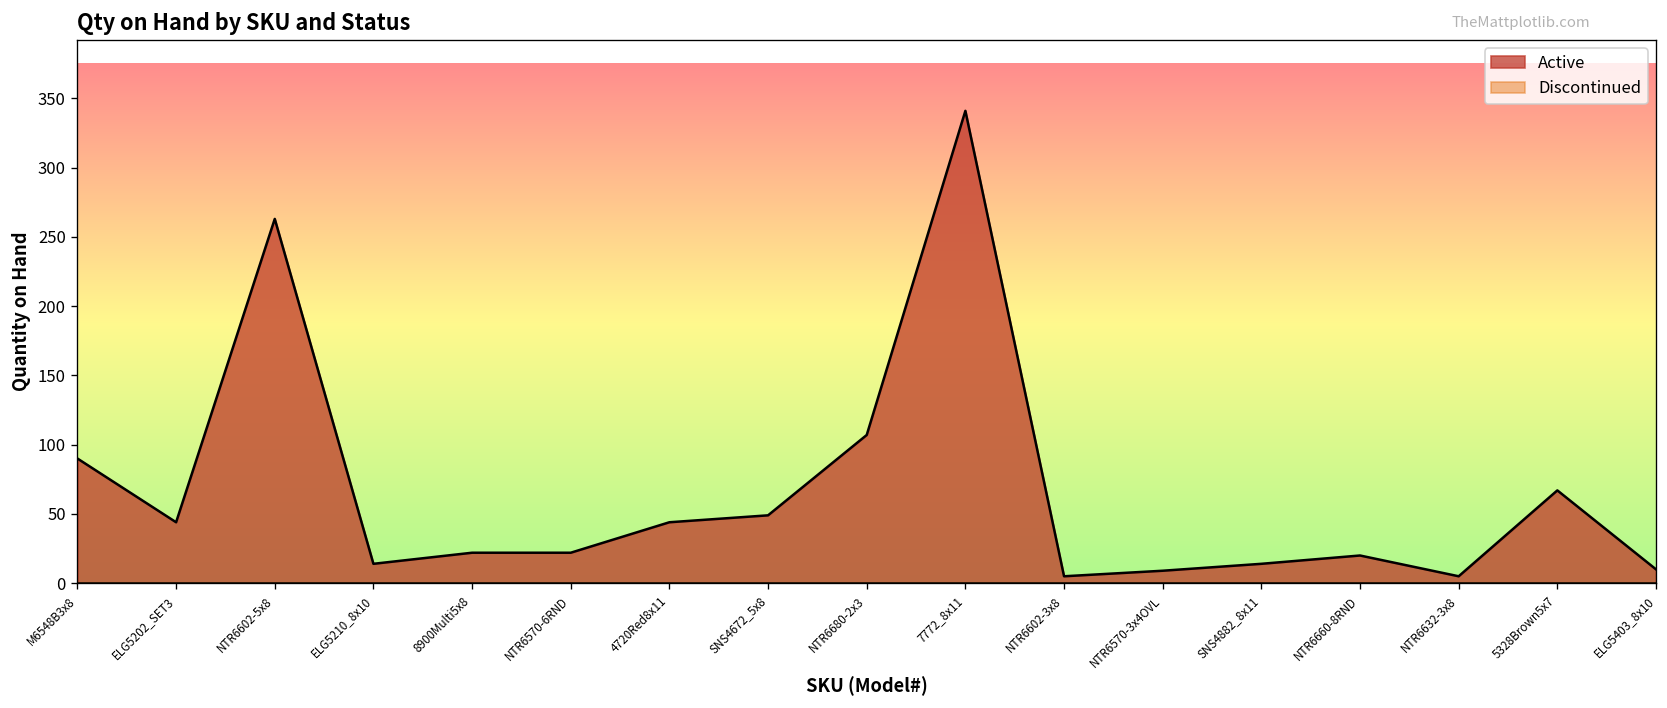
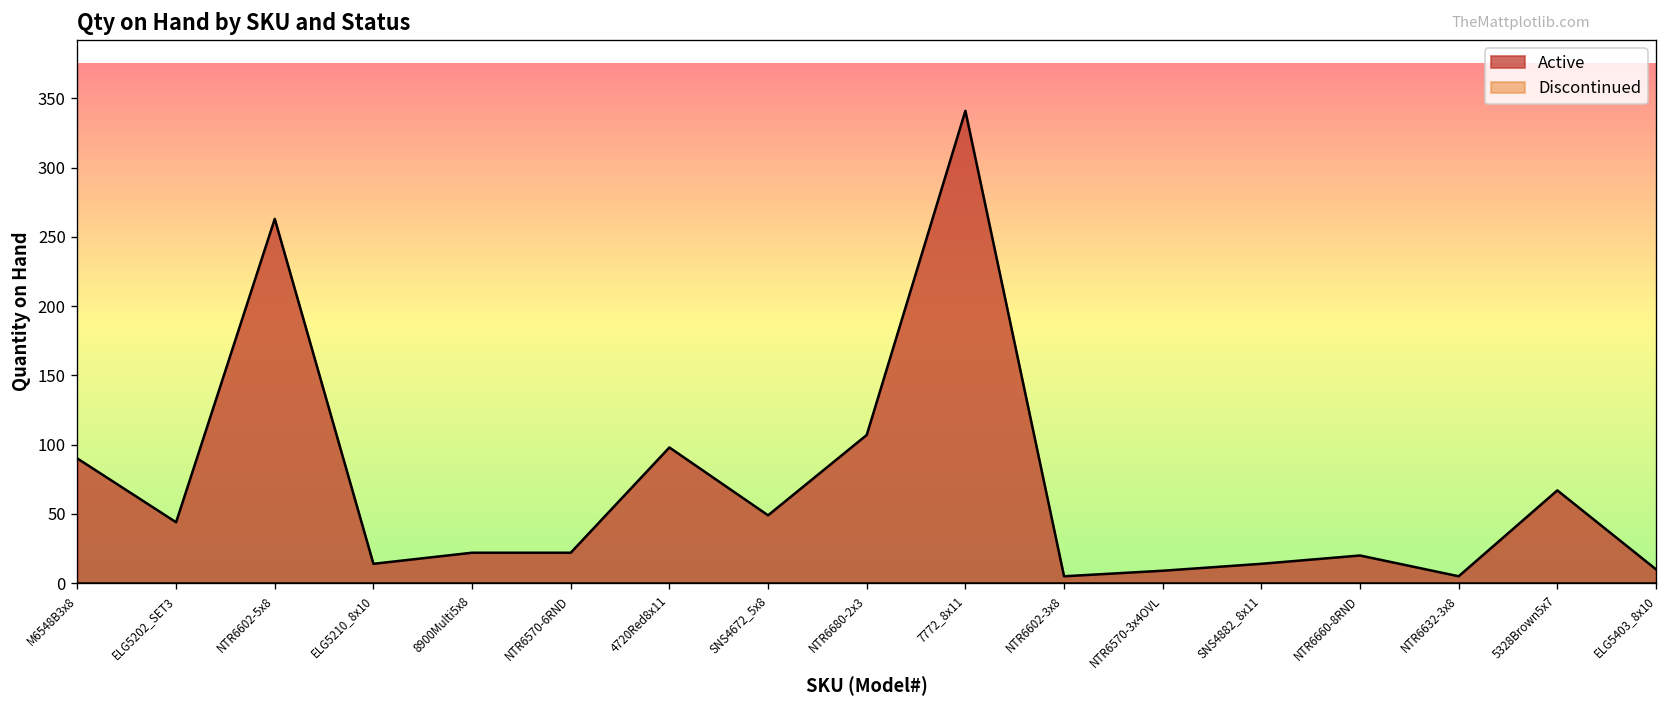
  {
    "Active": {
      "M6548B3x8": 90,
      "ELG5202_SET3": 44,
      "NTR6602-5x8": 263,
      "ELG5210_8x10": 14,
      "8900Multi5x8": 22,
      "NTR6570-6RND": 22,
-     "4720Red8x11": 44,
+     "4720Red8x11": 98,
      "SNS4672_5x8": 49,
      "NTR6680-2x3": 107,
      "7772_8x11": 341,
      "NTR6602-3x8": 5,
      "NTR6570-3x4OVL": 9,
      "SNS4882_8x11": 14,
      "NTR6660-8RND": 20,
      "NTR6632-3x8": 5,
      "5328Brown5x7": 67,
      "ELG5403_8x10": 10
    },
    "Discontinued": {
      "M6548B3x8": 0,
      "ELG5202_SET3": 0,
      "NTR6602-5x8": 0,
      "ELG5210_8x10": 0,
      "8900Multi5x8": 0,
      "NTR6570-6RND": 0,
      "4720Red8x11": 0,
      "SNS4672_5x8": 0,
      "NTR6680-2x3": 0,
      "7772_8x11": 0,
      "NTR6602-3x8": 0,
      "NTR6570-3x4OVL": 0,
      "SNS4882_8x11": 0,
      "NTR6660-8RND": 0,
      "NTR6632-3x8": 0,
      "5328Brown5x7": 0,
      "ELG5403_8x10": 0
    }
  }
